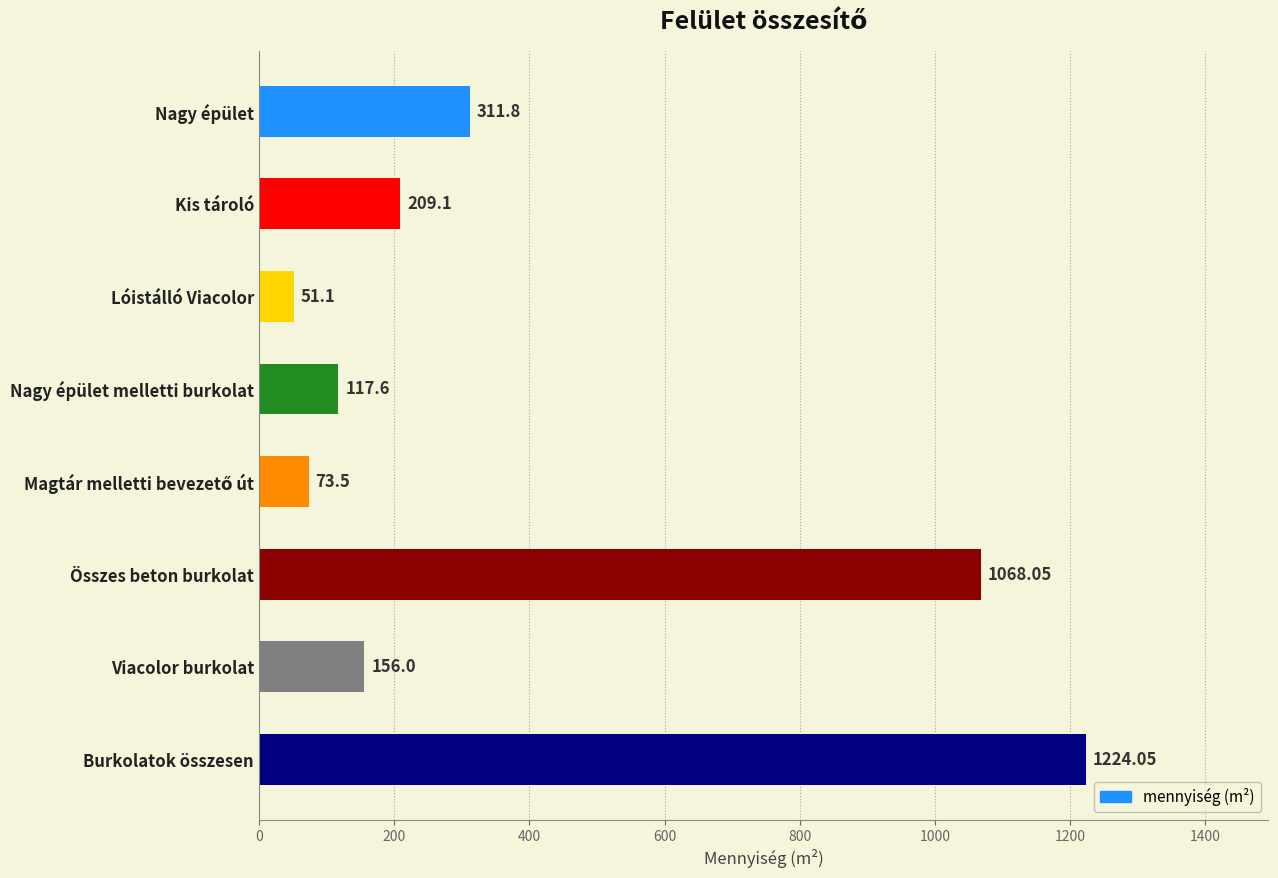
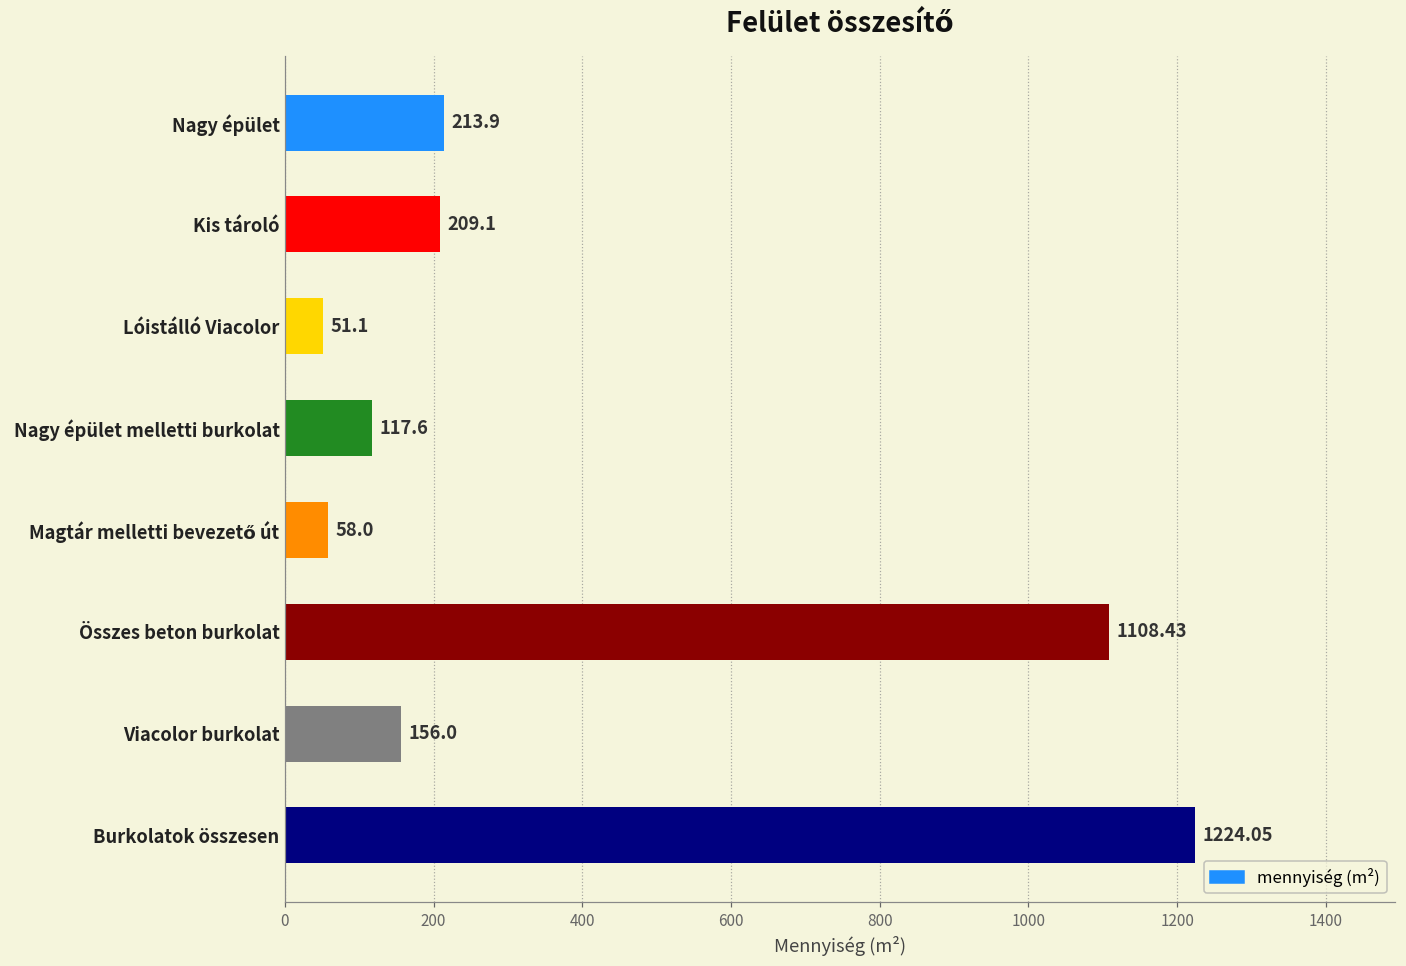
  {
-   "Nagy épület": 311.8,
+   "Nagy épület": 213.9,
    "Kis tároló": 209.1,
    "Lóistálló Viacolor": 51.1,
    "Nagy épület melletti burkolat": 117.6,
-   "Magtár melletti bevezető út": 73.5,
-   "Összes beton burkolat": 1068.05,
+   "Magtár melletti bevezető út": 58.0,
+   "Összes beton burkolat": 1108.43,
    "Viacolor burkolat": 156.0,
    "Burkolatok összesen": 1224.05
  }
